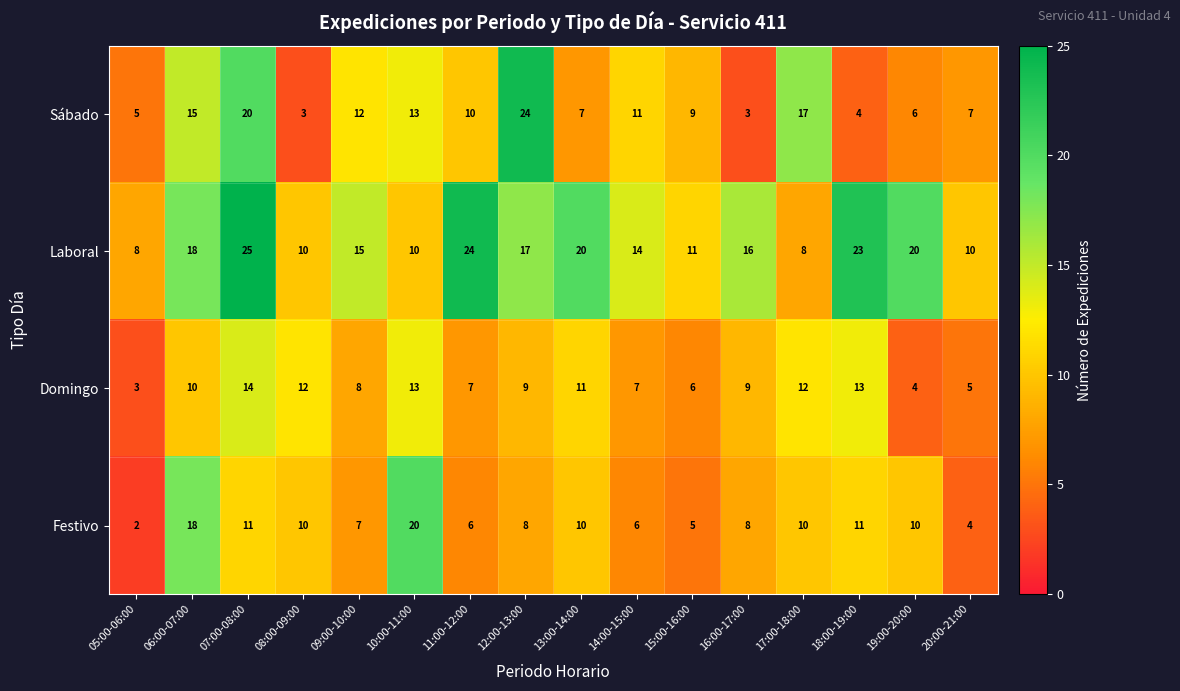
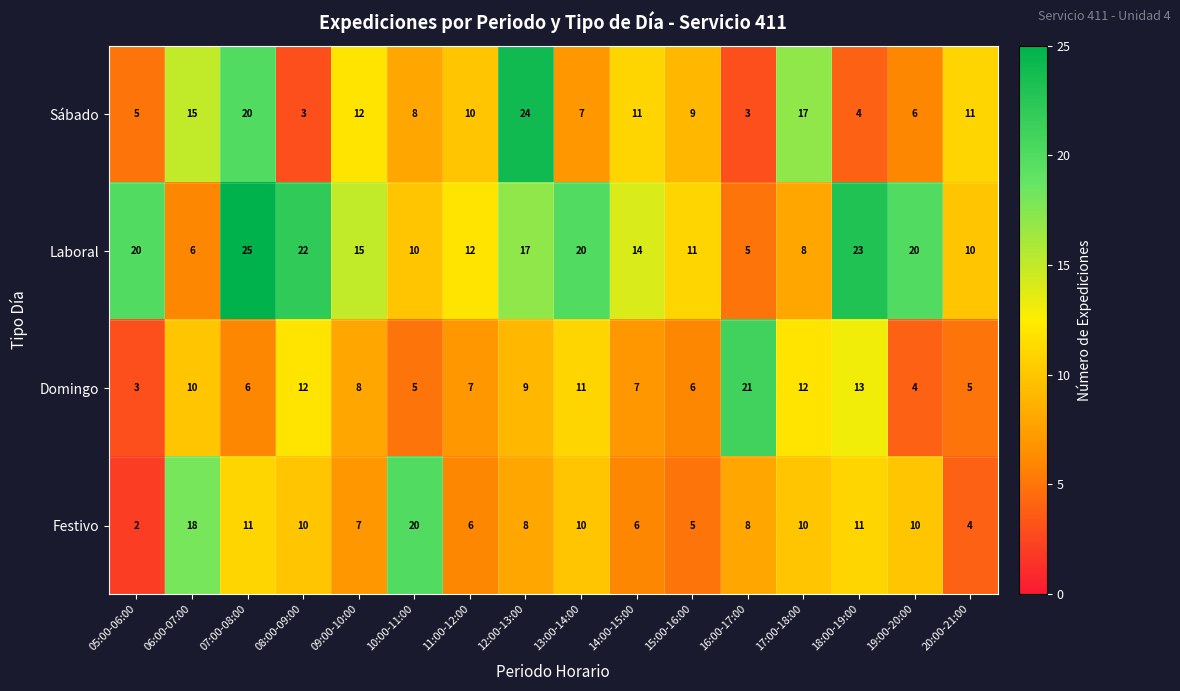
  {
    "Sábado": {
      "05:00-06:00": 5,
      "06:00-07:00": 15,
      "07:00-08:00": 20,
      "08:00-09:00": 3,
      "09:00-10:00": 12,
-     "10:00-11:00": 13,
+     "10:00-11:00": 8,
      "11:00-12:00": 10,
      "12:00-13:00": 24,
      "13:00-14:00": 7,
      "14:00-15:00": 11,
      "15:00-16:00": 9,
      "16:00-17:00": 3,
      "17:00-18:00": 17,
      "18:00-19:00": 4,
      "19:00-20:00": 6,
-     "20:00-21:00": 7
+     "20:00-21:00": 11
    },
    "Laboral": {
-     "05:00-06:00": 8,
-     "06:00-07:00": 18,
+     "05:00-06:00": 20,
+     "06:00-07:00": 6,
      "07:00-08:00": 25,
-     "08:00-09:00": 10,
+     "08:00-09:00": 22,
      "09:00-10:00": 15,
      "10:00-11:00": 10,
-     "11:00-12:00": 24,
+     "11:00-12:00": 12,
      "12:00-13:00": 17,
      "13:00-14:00": 20,
      "14:00-15:00": 14,
      "15:00-16:00": 11,
-     "16:00-17:00": 16,
+     "16:00-17:00": 5,
      "17:00-18:00": 8,
      "18:00-19:00": 23,
      "19:00-20:00": 20,
      "20:00-21:00": 10
    },
    "Domingo": {
      "05:00-06:00": 3,
      "06:00-07:00": 10,
-     "07:00-08:00": 14,
+     "07:00-08:00": 6,
      "08:00-09:00": 12,
      "09:00-10:00": 8,
-     "10:00-11:00": 13,
+     "10:00-11:00": 5,
      "11:00-12:00": 7,
      "12:00-13:00": 9,
      "13:00-14:00": 11,
      "14:00-15:00": 7,
      "15:00-16:00": 6,
-     "16:00-17:00": 9,
+     "16:00-17:00": 21,
      "17:00-18:00": 12,
      "18:00-19:00": 13,
      "19:00-20:00": 4,
      "20:00-21:00": 5
    },
    "Festivo": {
      "05:00-06:00": 2,
      "06:00-07:00": 18,
      "07:00-08:00": 11,
      "08:00-09:00": 10,
      "09:00-10:00": 7,
      "10:00-11:00": 20,
      "11:00-12:00": 6,
      "12:00-13:00": 8,
      "13:00-14:00": 10,
      "14:00-15:00": 6,
      "15:00-16:00": 5,
      "16:00-17:00": 8,
      "17:00-18:00": 10,
      "18:00-19:00": 11,
      "19:00-20:00": 10,
      "20:00-21:00": 4
    }
  }
